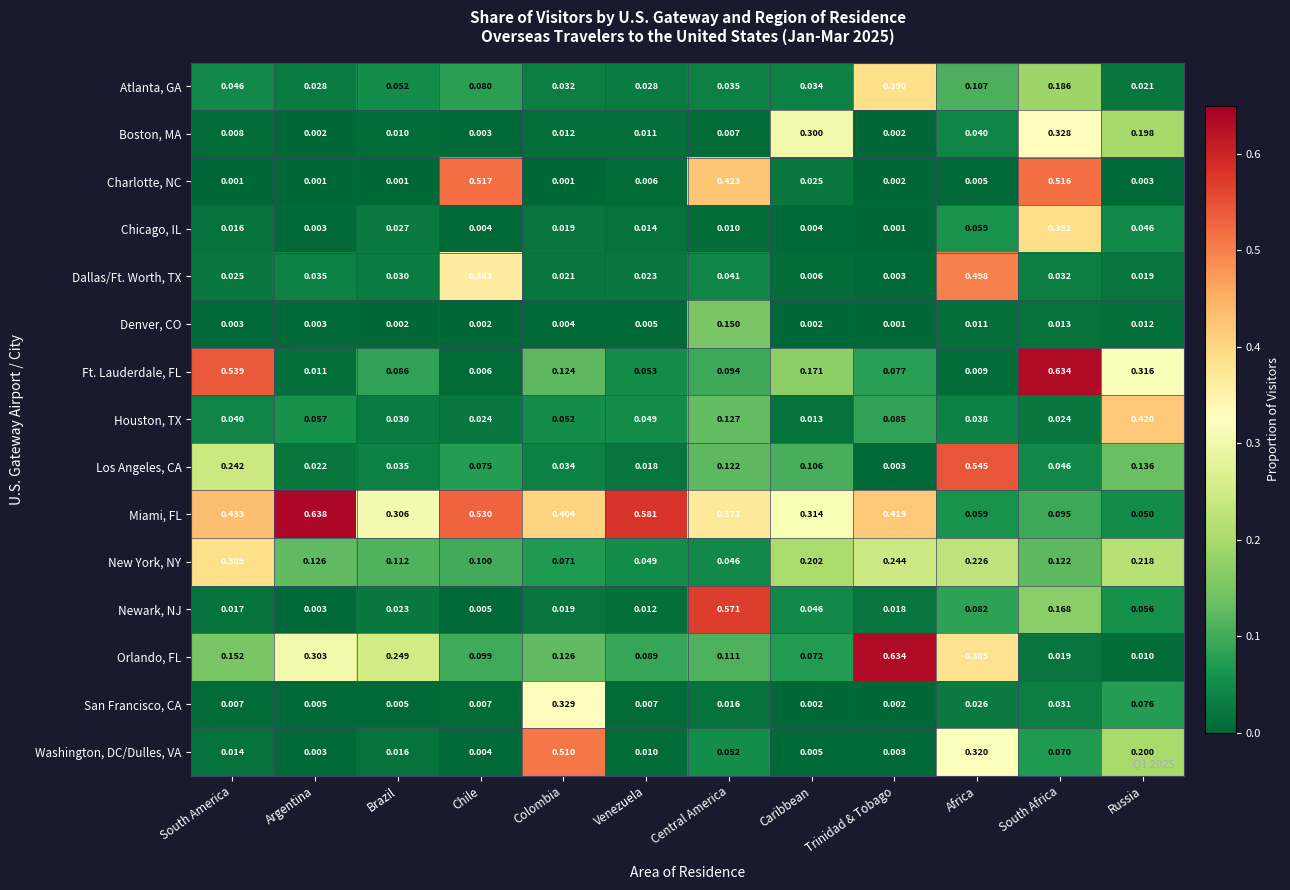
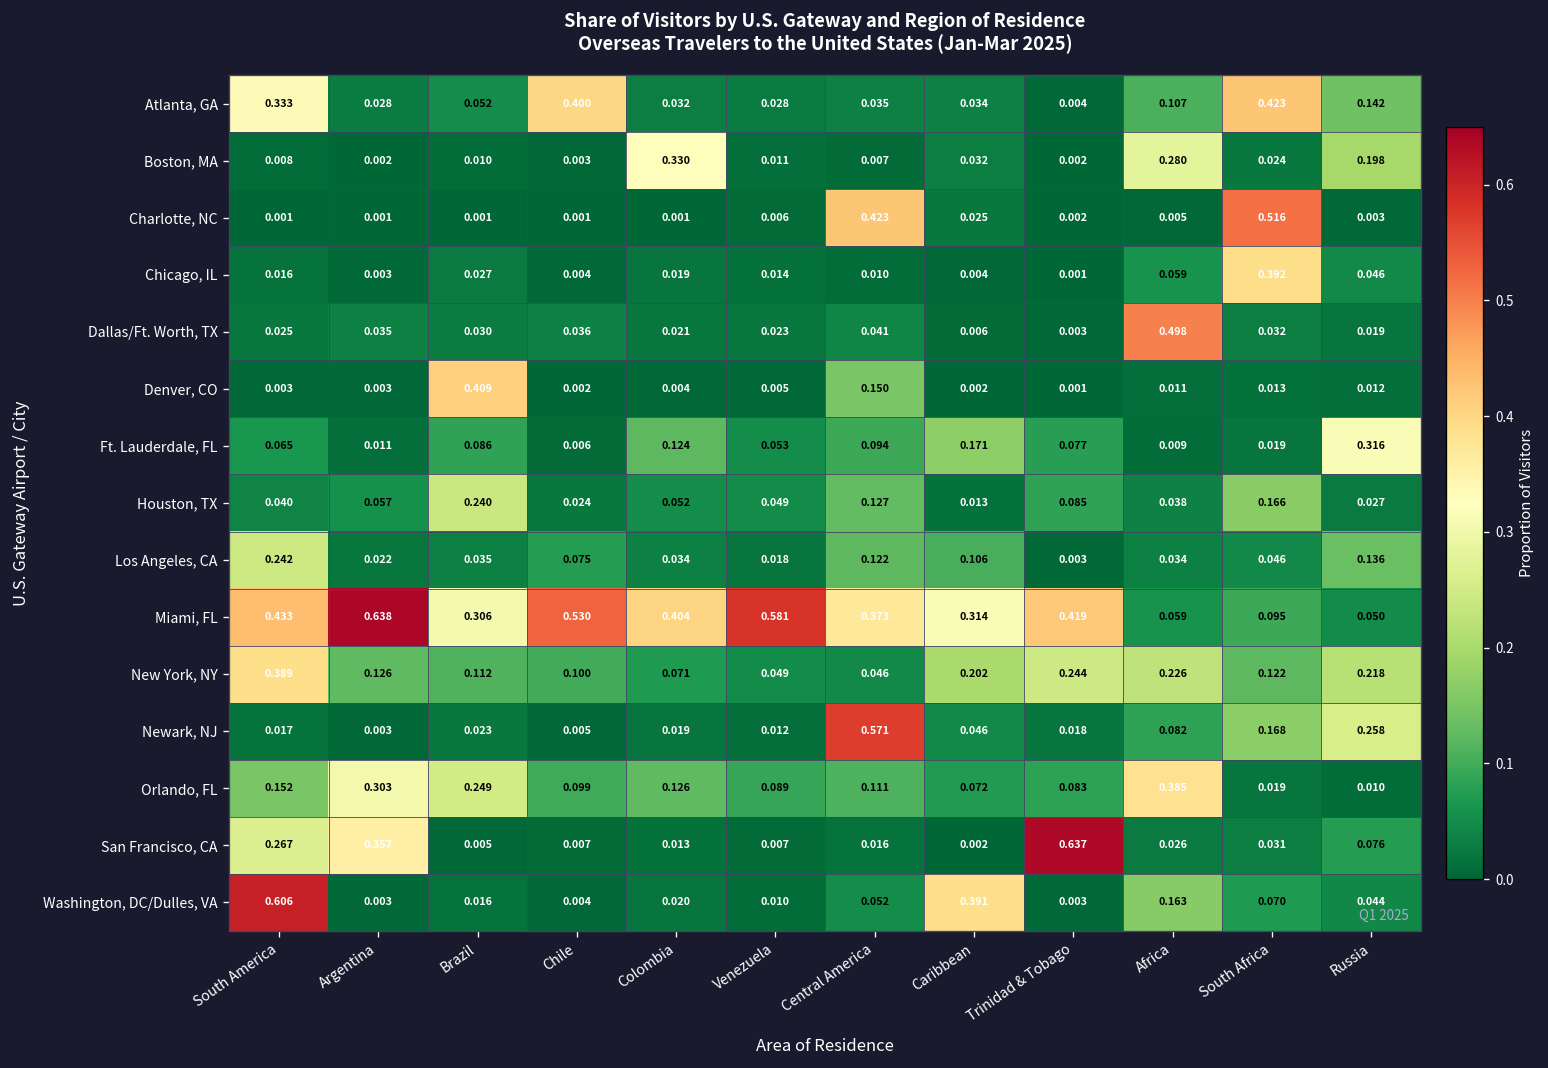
  {
    "Atlanta, GA": {
-     "South America": 0.046,
+     "South America": 0.333,
      "Argentina": 0.028,
      "Brazil": 0.052,
-     "Chile": 0.080,
+     "Chile": 0.400,
      "Colombia": 0.032,
      "Venezuela": 0.028,
      "Central America": 0.035,
      "Caribbean": 0.034,
-     "Trinidad & Tobago": 0.390,
+     "Trinidad & Tobago": 0.004,
      "Africa": 0.107,
-     "South Africa": 0.186,
-     "Russia": 0.021
+     "South Africa": 0.423,
+     "Russia": 0.142
    },
    "Boston, MA": {
      "South America": 0.008,
      "Argentina": 0.002,
      "Brazil": 0.010,
      "Chile": 0.003,
-     "Colombia": 0.012,
+     "Colombia": 0.330,
      "Venezuela": 0.011,
      "Central America": 0.007,
-     "Caribbean": 0.300,
+     "Caribbean": 0.032,
      "Trinidad & Tobago": 0.002,
-     "Africa": 0.040,
-     "South Africa": 0.328,
+     "Africa": 0.280,
+     "South Africa": 0.024,
      "Russia": 0.198
    },
    "Charlotte, NC": {
      "South America": 0.001,
      "Argentina": 0.001,
      "Brazil": 0.001,
-     "Chile": 0.517,
+     "Chile": 0.001,
      "Colombia": 0.001,
      "Venezuela": 0.006,
      "Central America": 0.423,
      "Caribbean": 0.025,
      "Trinidad & Tobago": 0.002,
      "Africa": 0.005,
      "South Africa": 0.516,
      "Russia": 0.003
    },
    "Chicago, IL": {
      "South America": 0.016,
      "Argentina": 0.003,
      "Brazil": 0.027,
      "Chile": 0.004,
      "Colombia": 0.019,
      "Venezuela": 0.014,
      "Central America": 0.010,
      "Caribbean": 0.004,
      "Trinidad & Tobago": 0.001,
      "Africa": 0.059,
      "South Africa": 0.392,
      "Russia": 0.046
    },
    "Dallas/Ft. Worth, TX": {
      "South America": 0.025,
      "Argentina": 0.035,
      "Brazil": 0.030,
-     "Chile": 0.363,
+     "Chile": 0.036,
      "Colombia": 0.021,
      "Venezuela": 0.023,
      "Central America": 0.041,
      "Caribbean": 0.006,
      "Trinidad & Tobago": 0.003,
      "Africa": 0.498,
      "South Africa": 0.032,
      "Russia": 0.019
    },
    "Denver, CO": {
      "South America": 0.003,
      "Argentina": 0.003,
-     "Brazil": 0.002,
+     "Brazil": 0.409,
      "Chile": 0.002,
      "Colombia": 0.004,
      "Venezuela": 0.005,
      "Central America": 0.150,
      "Caribbean": 0.002,
      "Trinidad & Tobago": 0.001,
      "Africa": 0.011,
      "South Africa": 0.013,
      "Russia": 0.012
    },
    "Ft. Lauderdale, FL": {
-     "South America": 0.539,
+     "South America": 0.065,
      "Argentina": 0.011,
      "Brazil": 0.086,
      "Chile": 0.006,
      "Colombia": 0.124,
      "Venezuela": 0.053,
      "Central America": 0.094,
      "Caribbean": 0.171,
      "Trinidad & Tobago": 0.077,
      "Africa": 0.009,
-     "South Africa": 0.634,
+     "South Africa": 0.019,
      "Russia": 0.316
    },
    "Houston, TX": {
      "South America": 0.040,
      "Argentina": 0.057,
-     "Brazil": 0.030,
+     "Brazil": 0.240,
      "Chile": 0.024,
      "Colombia": 0.052,
      "Venezuela": 0.049,
      "Central America": 0.127,
      "Caribbean": 0.013,
      "Trinidad & Tobago": 0.085,
      "Africa": 0.038,
-     "South Africa": 0.024,
-     "Russia": 0.420
+     "South Africa": 0.166,
+     "Russia": 0.027
    },
    "Los Angeles, CA": {
      "South America": 0.242,
      "Argentina": 0.022,
      "Brazil": 0.035,
      "Chile": 0.075,
      "Colombia": 0.034,
      "Venezuela": 0.018,
      "Central America": 0.122,
      "Caribbean": 0.106,
      "Trinidad & Tobago": 0.003,
-     "Africa": 0.545,
+     "Africa": 0.034,
      "South Africa": 0.046,
      "Russia": 0.136
    },
    "Miami, FL": {
      "South America": 0.433,
      "Argentina": 0.638,
      "Brazil": 0.306,
      "Chile": 0.530,
      "Colombia": 0.404,
      "Venezuela": 0.581,
      "Central America": 0.373,
      "Caribbean": 0.314,
      "Trinidad & Tobago": 0.419,
      "Africa": 0.059,
      "South Africa": 0.095,
      "Russia": 0.050
    },
    "New York, NY": {
      "South America": 0.389,
      "Argentina": 0.126,
      "Brazil": 0.112,
      "Chile": 0.100,
      "Colombia": 0.071,
      "Venezuela": 0.049,
      "Central America": 0.046,
      "Caribbean": 0.202,
      "Trinidad & Tobago": 0.244,
      "Africa": 0.226,
      "South Africa": 0.122,
      "Russia": 0.218
    },
    "Newark, NJ": {
      "South America": 0.017,
      "Argentina": 0.003,
      "Brazil": 0.023,
      "Chile": 0.005,
      "Colombia": 0.019,
      "Venezuela": 0.012,
      "Central America": 0.571,
      "Caribbean": 0.046,
      "Trinidad & Tobago": 0.018,
      "Africa": 0.082,
      "South Africa": 0.168,
-     "Russia": 0.056
+     "Russia": 0.258
    },
    "Orlando, FL": {
      "South America": 0.152,
      "Argentina": 0.303,
      "Brazil": 0.249,
      "Chile": 0.099,
      "Colombia": 0.126,
      "Venezuela": 0.089,
      "Central America": 0.111,
      "Caribbean": 0.072,
-     "Trinidad & Tobago": 0.634,
+     "Trinidad & Tobago": 0.083,
      "Africa": 0.385,
      "South Africa": 0.019,
      "Russia": 0.010
    },
    "San Francisco, CA": {
-     "South America": 0.007,
-     "Argentina": 0.005,
+     "South America": 0.267,
+     "Argentina": 0.357,
      "Brazil": 0.005,
      "Chile": 0.007,
-     "Colombia": 0.329,
+     "Colombia": 0.013,
      "Venezuela": 0.007,
      "Central America": 0.016,
      "Caribbean": 0.002,
-     "Trinidad & Tobago": 0.002,
+     "Trinidad & Tobago": 0.637,
      "Africa": 0.026,
      "South Africa": 0.031,
      "Russia": 0.076
    },
    "Washington, DC/Dulles, VA": {
-     "South America": 0.014,
+     "South America": 0.606,
      "Argentina": 0.003,
      "Brazil": 0.016,
      "Chile": 0.004,
-     "Colombia": 0.510,
+     "Colombia": 0.020,
      "Venezuela": 0.010,
      "Central America": 0.052,
-     "Caribbean": 0.005,
+     "Caribbean": 0.391,
      "Trinidad & Tobago": 0.003,
-     "Africa": 0.320,
+     "Africa": 0.163,
      "South Africa": 0.070,
-     "Russia": 0.200
+     "Russia": 0.044
    }
  }
